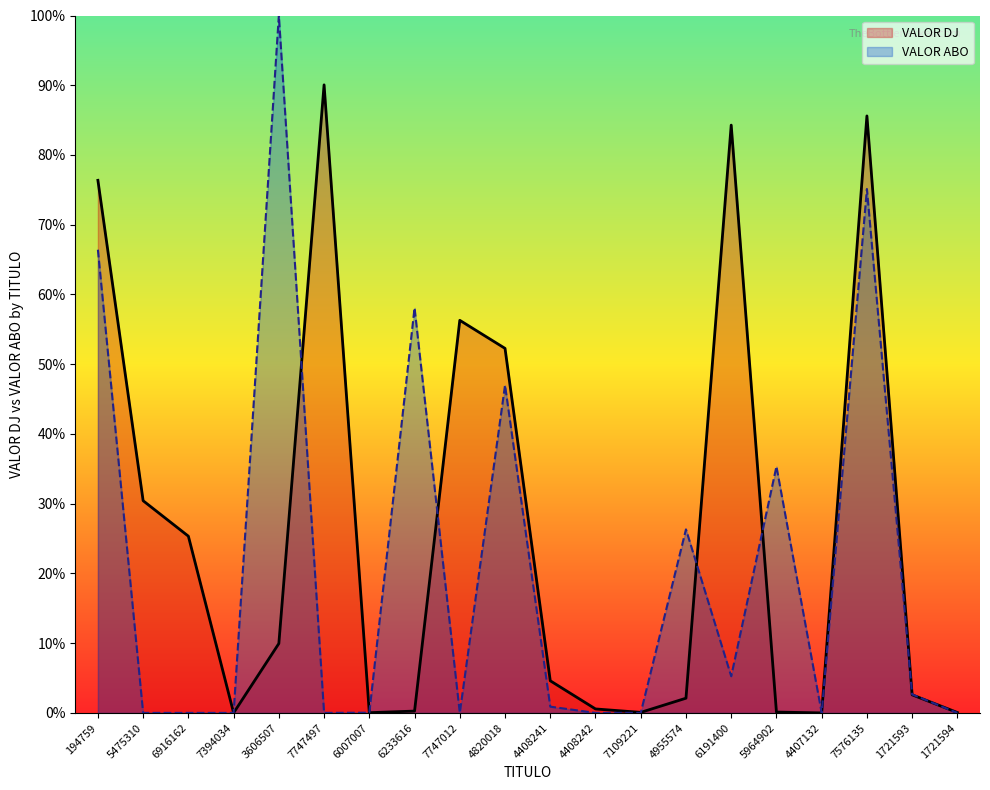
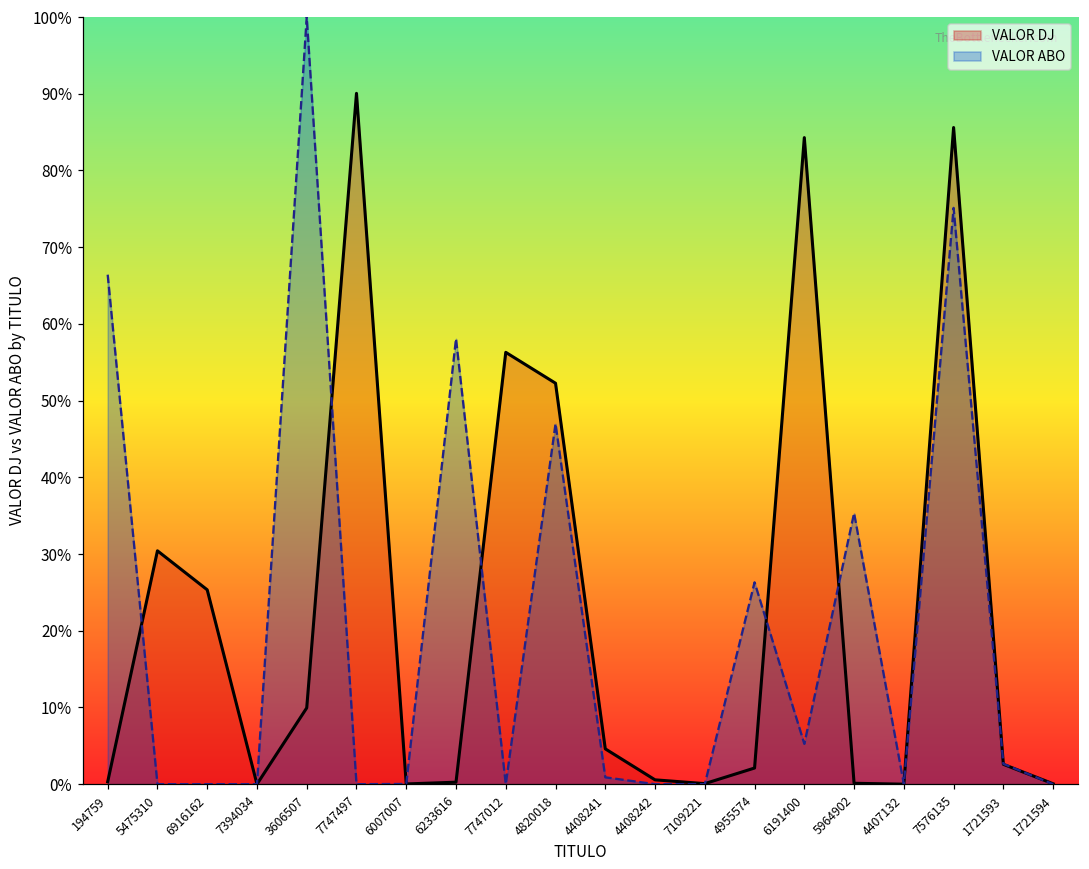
  {
    "VALOR DJ": {
-     "194759": "76%",
+     "194759": "0%",
      "5475310": "30%",
      "6916162": "25%",
      "3606507": "10%",
      "7747497": "90%",
      "6233616": "0%",
      "7747012": "56%",
      "4820018": "52%",
      "4408241": "5%",
      "4408242": "1%",
      "4955574": "2%",
      "6191400": "84%",
      "5964902": "0%",
      "7576135": "86%"
    },
    "VALOR ABO": {
      "194759": "66%",
      "5475310": "0%",
      "6916162": "0%",
      "3606507": "100%",
      "7747497": "0%",
      "6233616": "58%",
      "7747012": "0%",
      "4820018": "47%",
      "4408241": "1%",
      "4408242": "0%",
      "4955574": "26%",
      "6191400": "5%",
      "5964902": "35%",
      "7576135": "75%"
    }
  }
